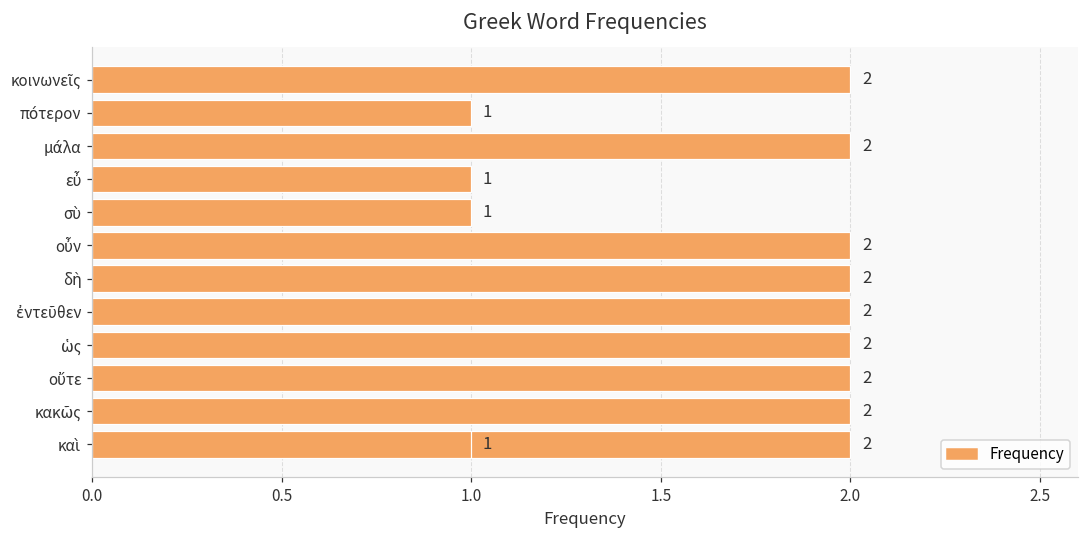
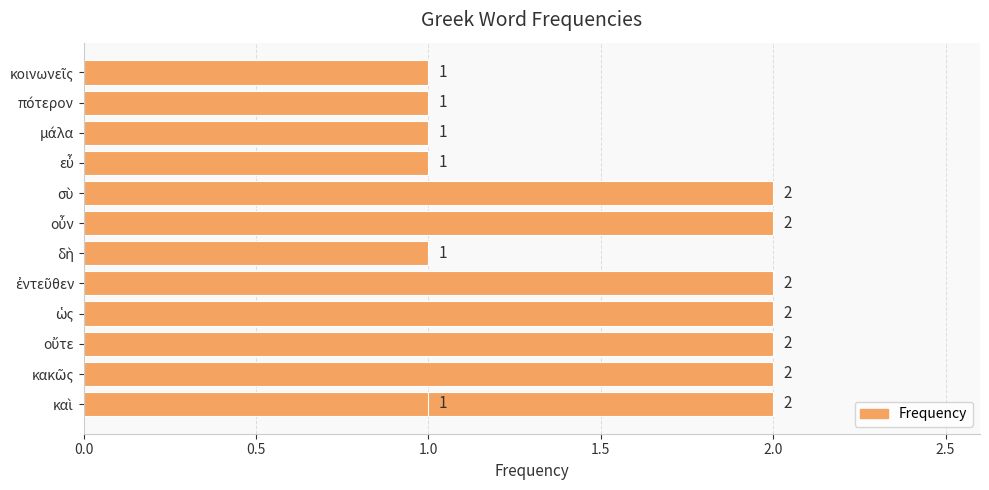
  {
-   "κοινωνεῖς": 2,
+   "κοινωνεῖς": 1,
    "πότερον": 1,
-   "μάλα": 2,
+   "μάλα": 1,
    "εὖ": 1,
-   "σὺ": 1,
+   "σὺ": 2,
    "οὖν": 2,
-   "δὴ": 2,
+   "δὴ": 1,
    "ἐντεῦθεν": 2,
    "ὡς": 2,
    "οὔτε": 2,
    "κακῶς": 2
  }
